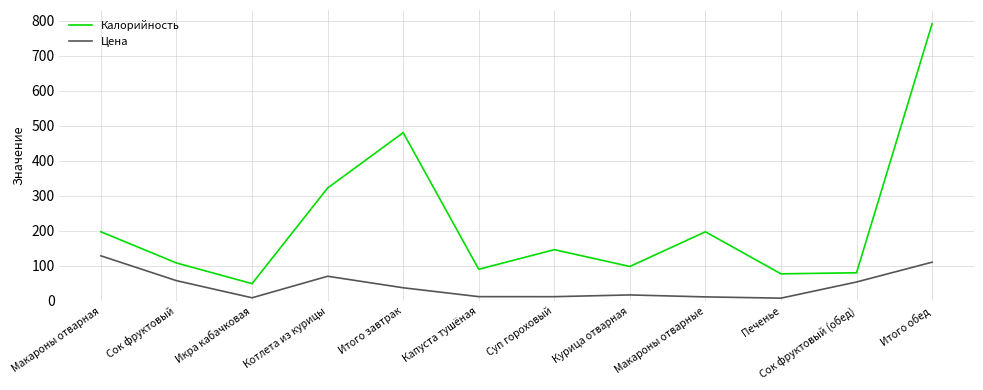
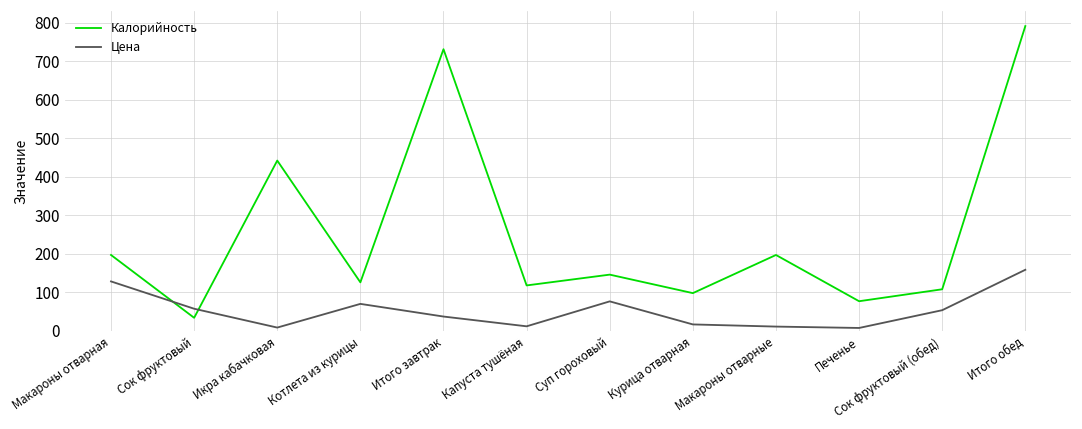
  {
    "Калорийность": {
      "Макароны отварная": 200,
-     "Сок фруктовый": 110,
-     "Икра кабачковая": 50,
-     "Котлета из курицы": 320,
-     "Итого завтрак": 480,
-     "Капуста тушёная": 90,
+     "Сок фруктовый": 30,
+     "Икра кабачковая": 440,
+     "Котлета из курицы": 130,
+     "Итого завтрак": 730,
+     "Капуста тушёная": 120,
      "Суп гороховый": 150,
      "Курица отварная": 100,
      "Макароны отварные": 200,
      "Печенье": 80,
-     "Сок фруктовый (обед)": 80,
+     "Сок фруктовый (обед)": 110,
      "Итого обед": 790
    },
    "Цена": {
      "Макароны отварная": 130,
      "Сок фруктовый": 60,
      "Икра кабачковая": 10,
      "Котлета из курицы": 70,
      "Итого завтрак": 40,
      "Капуста тушёная": 10,
-     "Суп гороховый": 10,
+     "Суп гороховый": 80,
      "Курица отварная": 20,
      "Макароны отварные": 10,
      "Печенье": 10,
      "Сок фруктовый (обед)": 50,
-     "Итого обед": 110
+     "Итого обед": 160
    }
  }
